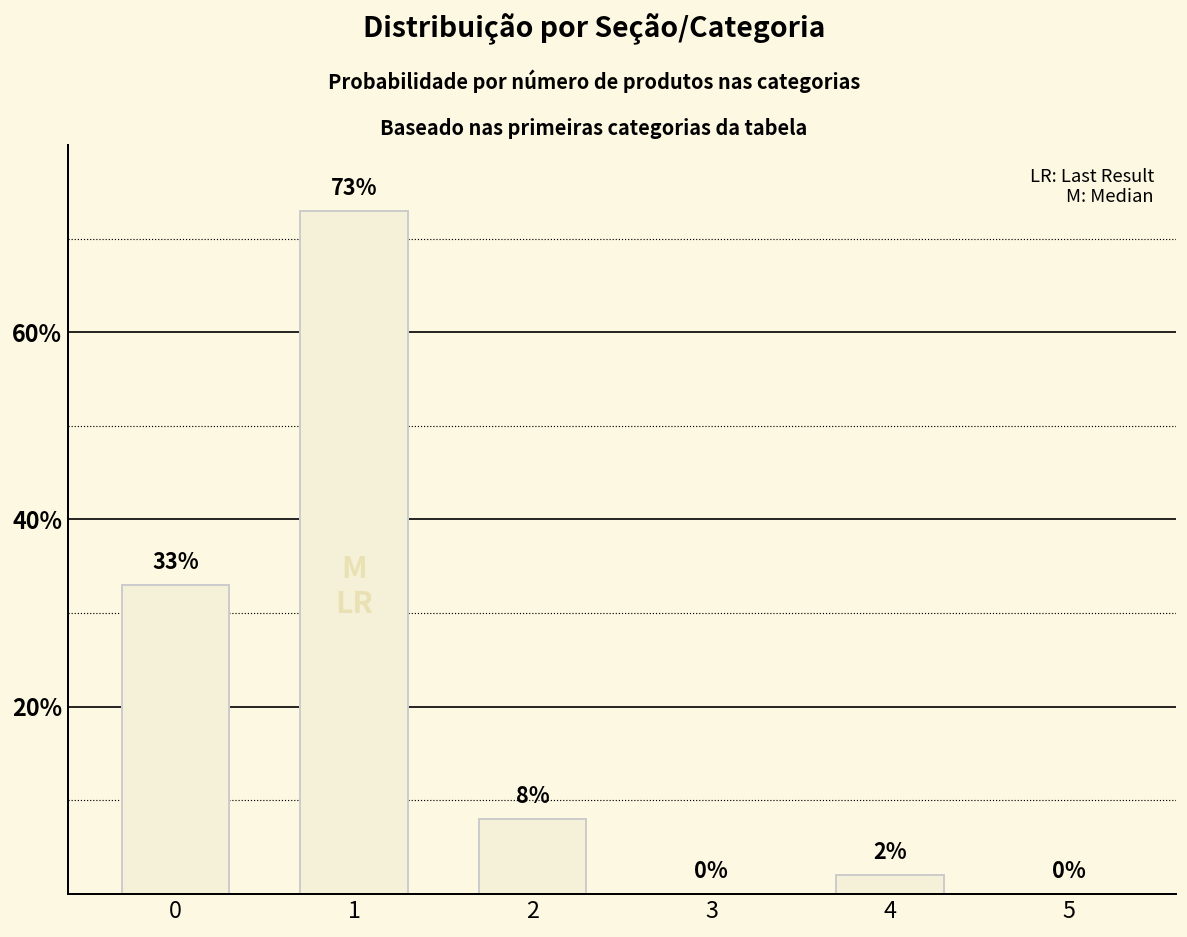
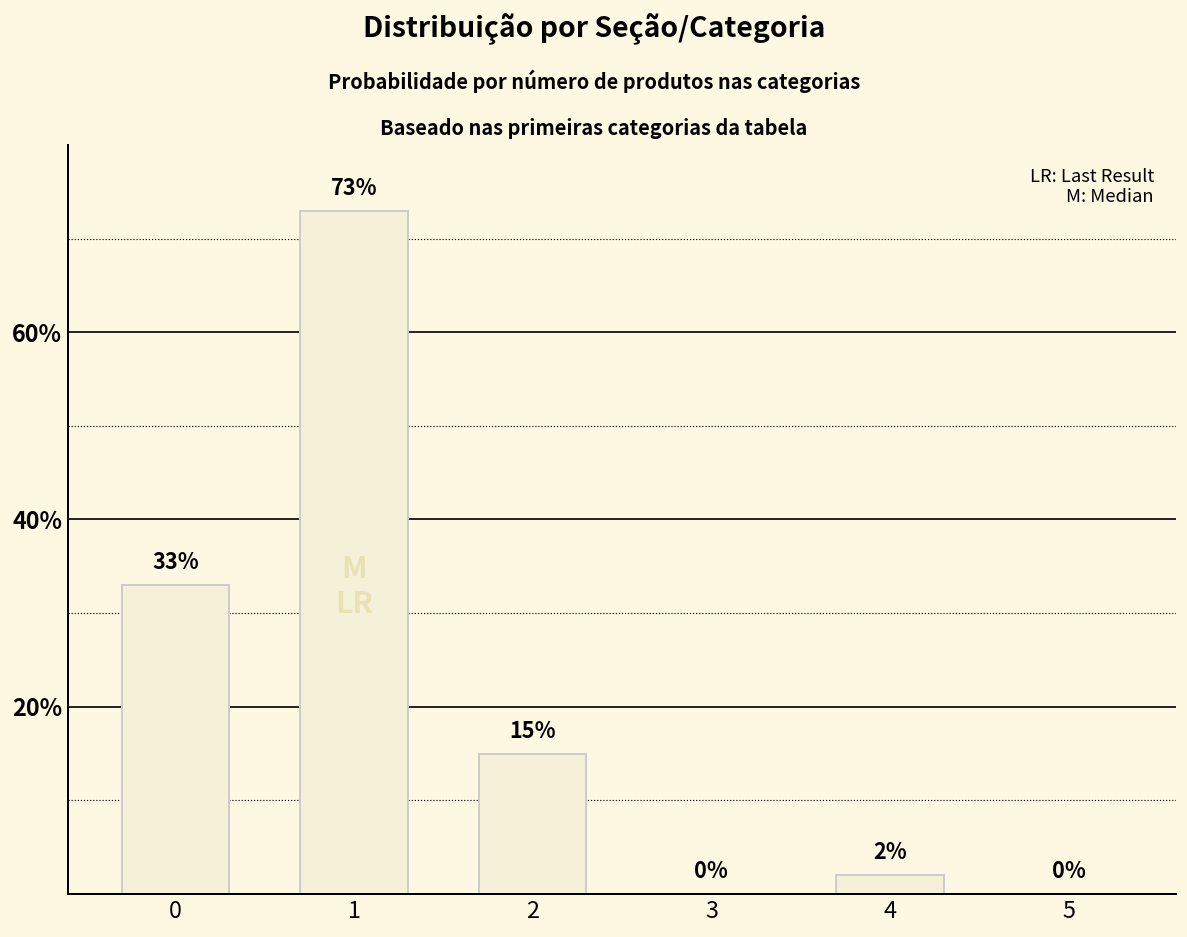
  {
    "0": "33%",
    "1": "73%",
-   "2": "8%",
+   "2": "15%",
    "3": "0%",
    "4": "2%",
    "5": "0%"
  }
